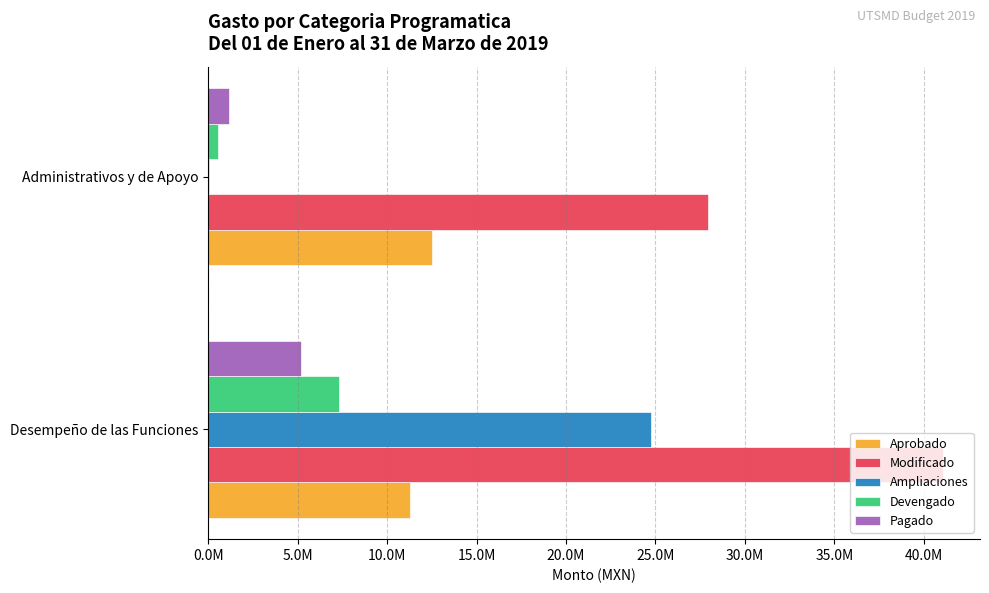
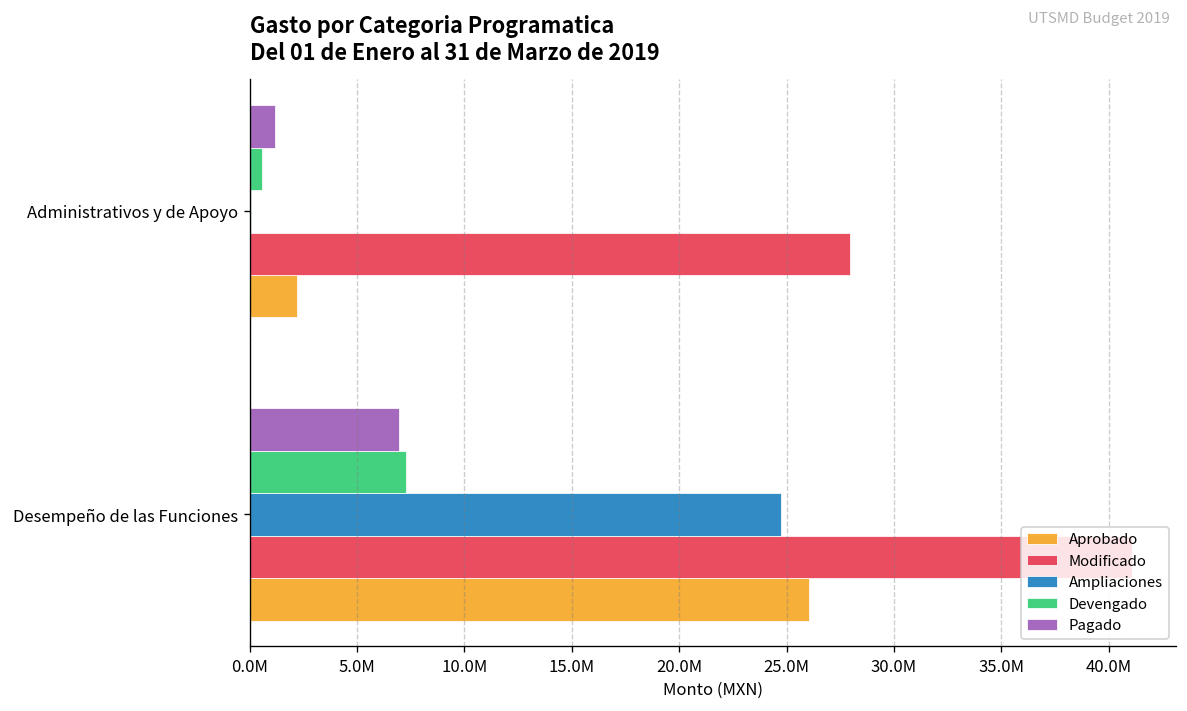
  {
    "Aprobado": {
-     "Administrativos y de Apoyo": 12500000,
-     "Desempeño de las Funciones": 11300000
+     "Administrativos y de Apoyo": 2200000,
+     "Desempeño de las Funciones": 26000000
    },
    "Modificado": {
      "Administrativos y de Apoyo": 28000000
    },
    "Ampliaciones": {
      "Desempeño de las Funciones": 24800000
    },
    "Devengado": {
      "Administrativos y de Apoyo": 600000,
      "Desempeño de las Funciones": 7300000
    },
    "Pagado": {
      "Administrativos y de Apoyo": 1200000,
-     "Desempeño de las Funciones": 5200000
+     "Desempeño de las Funciones": 7000000
    }
  }
